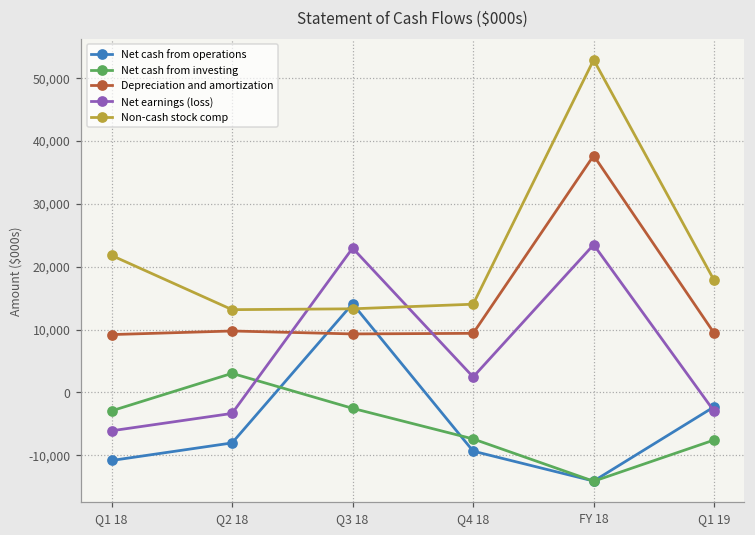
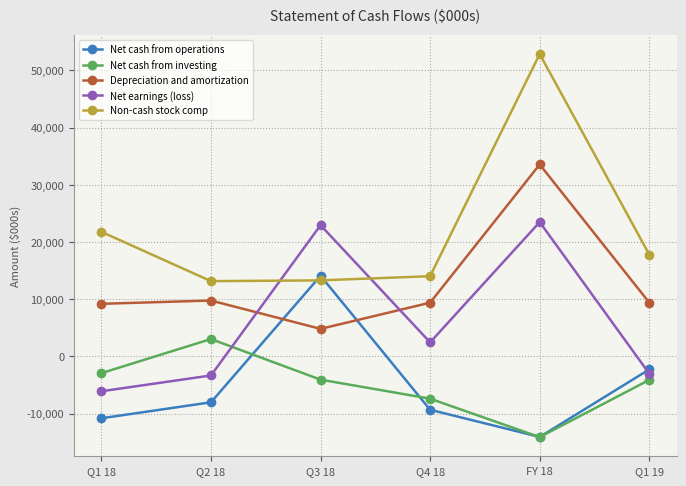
  {
    "Net cash from operations": {
      "Q1 18": "-11,000",
      "Q2 18": "-8,000",
      "Q3 18": "14,000",
      "Q4 18": "-9,000",
      "Q1 19": "-2,000"
    },
    "Net cash from investing": {
      "Q1 18": "-3,000",
      "Q2 18": "3,000",
-     "Q3 18": "-3,000",
+     "Q3 18": "-4,000",
      "Q4 18": "-7,000",
-     "Q1 19": "-8,000"
+     "Q1 19": "-4,000"
    },
    "Depreciation and amortization": {
      "Q1 18": "9,000",
      "Q2 18": "10,000",
-     "Q3 18": "9,000",
+     "Q3 18": "5,000",
      "Q4 18": "9,000",
-     "FY 18": "38,000",
+     "FY 18": "34,000",
      "Q1 19": "9,000"
    },
    "Net earnings (loss)": {
      "Q1 18": "-6,000",
      "Q2 18": "-3,000",
      "Q3 18": "23,000",
      "Q4 18": "2,000",
      "FY 18": "23,000",
      "Q1 19": "-3,000"
    },
    "Non-cash stock comp": {
      "Q1 18": "22,000",
      "Q2 18": "13,000",
      "Q3 18": "13,000",
      "Q4 18": "14,000",
      "FY 18": "53,000",
      "Q1 19": "18,000"
    }
  }
